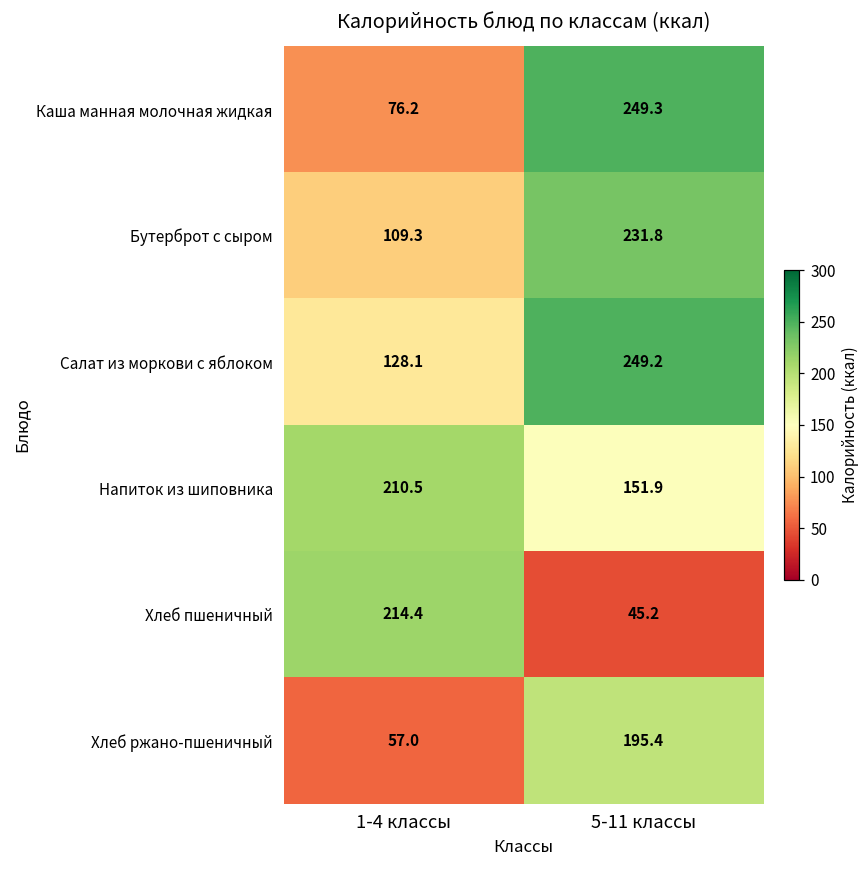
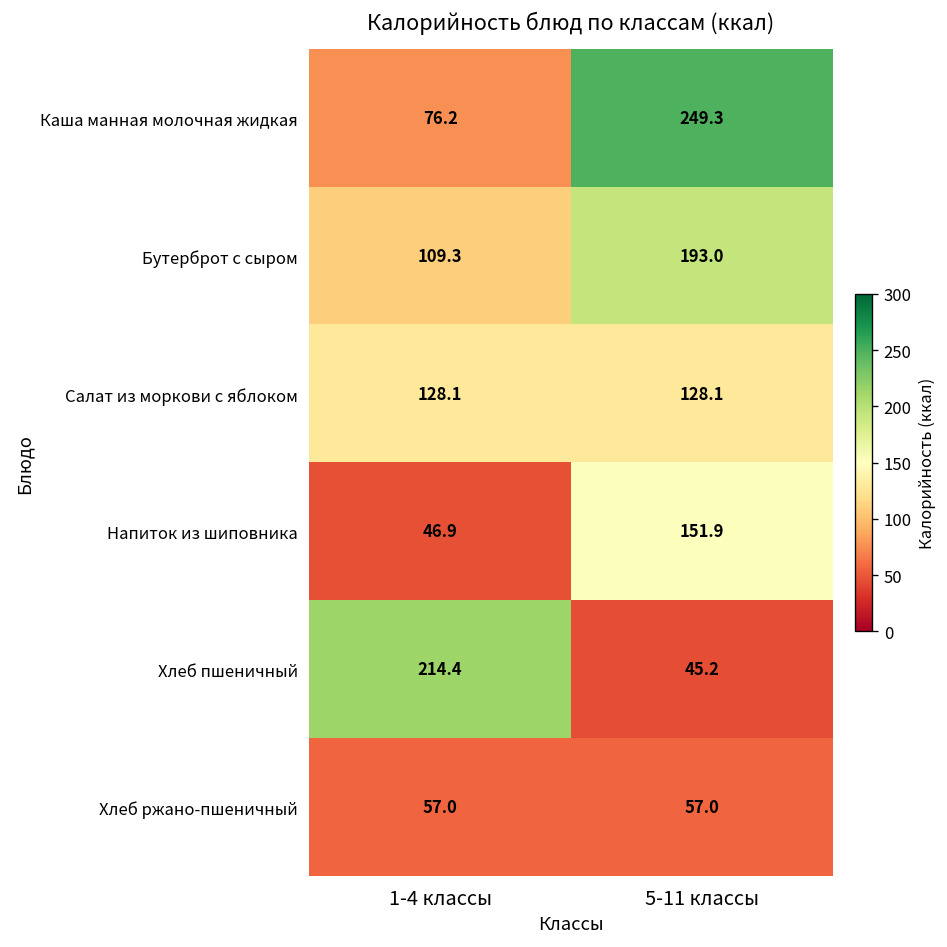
  {
    "Каша манная молочная жидкая": {
      "1-4 классы": 76.2,
      "5-11 классы": 249.3
    },
    "Бутерброт с сыром": {
      "1-4 классы": 109.3,
-     "5-11 классы": 231.8
+     "5-11 классы": 193.0
    },
    "Салат из моркови с яблоком": {
      "1-4 классы": 128.1,
-     "5-11 классы": 249.2
+     "5-11 классы": 128.1
    },
    "Напиток из шиповника": {
-     "1-4 классы": 210.5,
+     "1-4 классы": 46.9,
      "5-11 классы": 151.9
    },
    "Хлеб пшеничный": {
      "1-4 классы": 214.4,
      "5-11 классы": 45.2
    },
    "Хлеб ржано-пшеничный": {
      "1-4 классы": 57.0,
-     "5-11 классы": 195.4
+     "5-11 классы": 57.0
    }
  }
